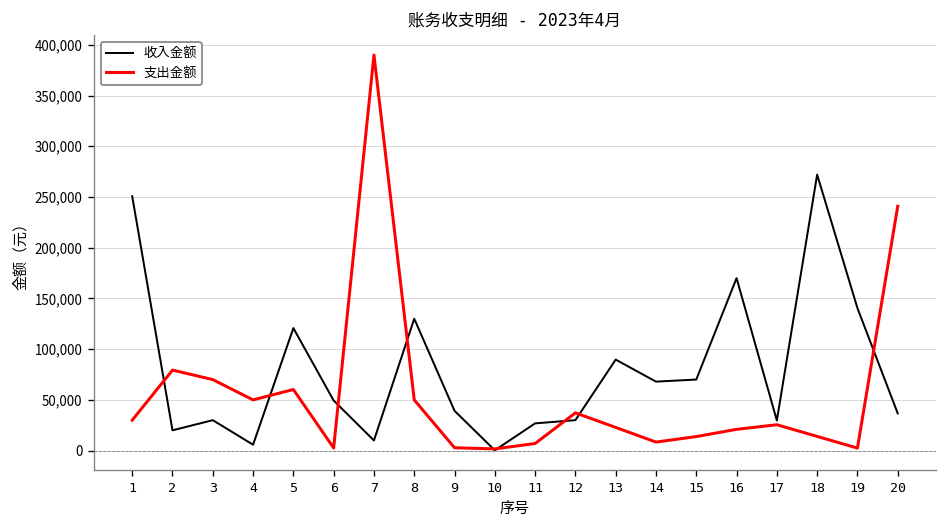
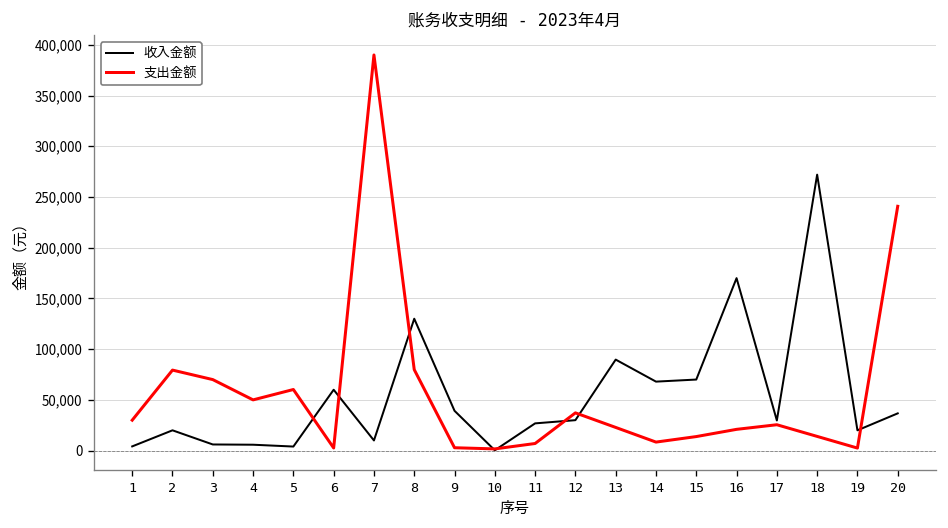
  {
    "收入金额": {
-     "1": "250,000",
+     "1": "0",
      "2": "20,000",
-     "3": "30,000",
+     "3": "10,000",
      "4": "10,000",
-     "5": "120,000",
-     "6": "50,000",
+     "5": "0",
+     "6": "60,000",
      "7": "10,000",
      "8": "130,000",
      "9": "40,000",
      "11": "30,000",
      "12": "30,000",
      "13": "90,000",
      "14": "70,000",
      "15": "70,000",
      "16": "170,000",
      "17": "30,000",
      "18": "270,000",
-     "19": "140,000",
+     "19": "20,000",
      "20": "40,000"
    },
    "支出金额": {
      "1": "30,000",
      "2": "80,000",
      "3": "70,000",
      "4": "50,000",
      "5": "60,000",
      "6": "0",
      "7": "390,000",
-     "8": "50,000",
+     "8": "80,000",
      "9": "0",
      "11": "10,000",
      "12": "40,000",
      "13": "20,000",
      "14": "10,000",
      "15": "10,000",
      "16": "20,000",
      "17": "30,000",
      "18": "10,000",
      "19": "0",
      "20": "240,000"
    }
  }
